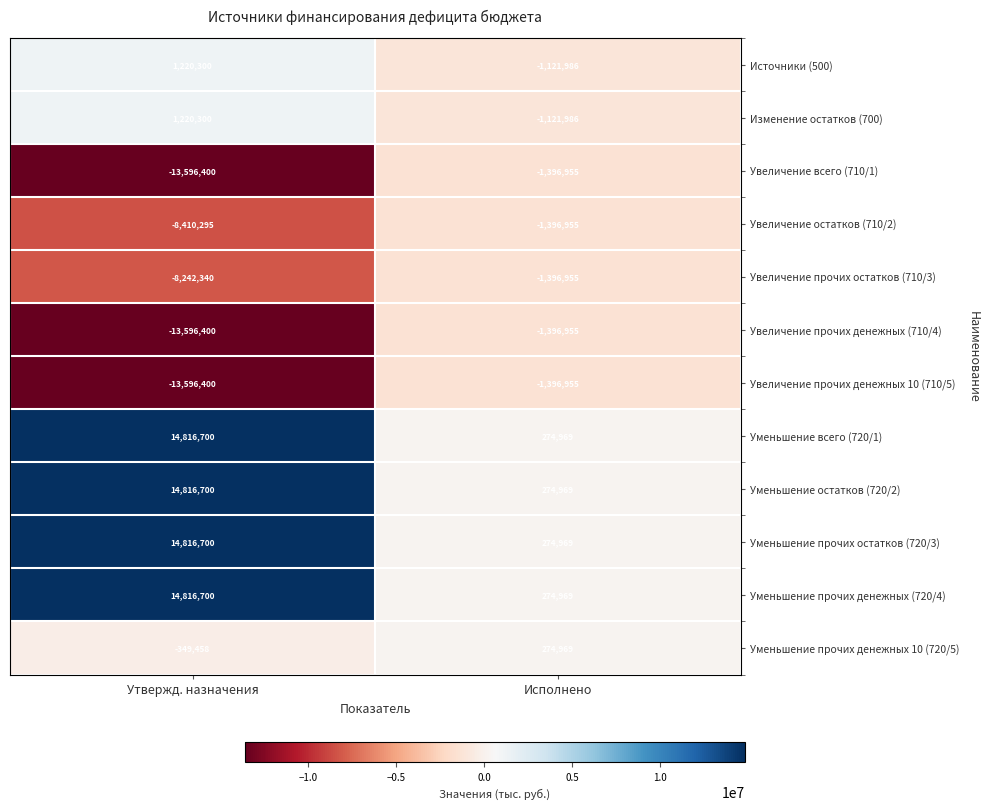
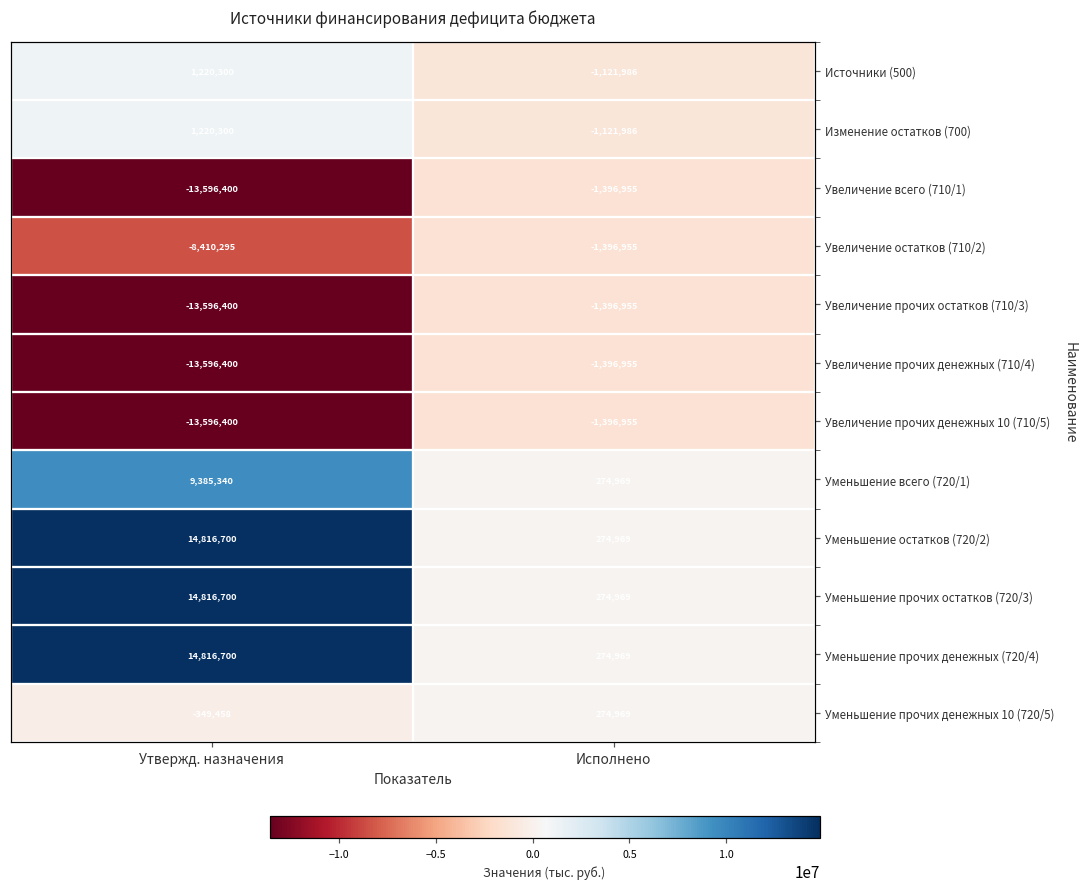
  {
    "Увеличение всего (710/1)": {
      "Утвержд. назначения": "-13,596,400"
    },
    "Увеличение остатков (710/2)": {
      "Утвержд. назначения": "-8,410,295"
    },
    "Увеличение прочих остатков (710/3)": {
-     "Утвержд. назначения": "-8,242,340"
+     "Утвержд. назначения": "-13,596,400"
    },
    "Увеличение прочих денежных (710/4)": {
      "Утвержд. назначения": "-13,596,400"
    },
    "Увеличение прочих денежных 10 (710/5)": {
      "Утвержд. назначения": "-13,596,400"
    },
    "Уменьшение всего (720/1)": {
-     "Утвержд. назначения": "14,816,700"
+     "Утвержд. назначения": "9,385,340"
    },
    "Уменьшение остатков (720/2)": {
      "Утвержд. назначения": "14,816,700"
    },
    "Уменьшение прочих остатков (720/3)": {
      "Утвержд. назначения": "14,816,700"
    },
    "Уменьшение прочих денежных (720/4)": {
      "Утвержд. назначения": "14,816,700"
    }
  }
